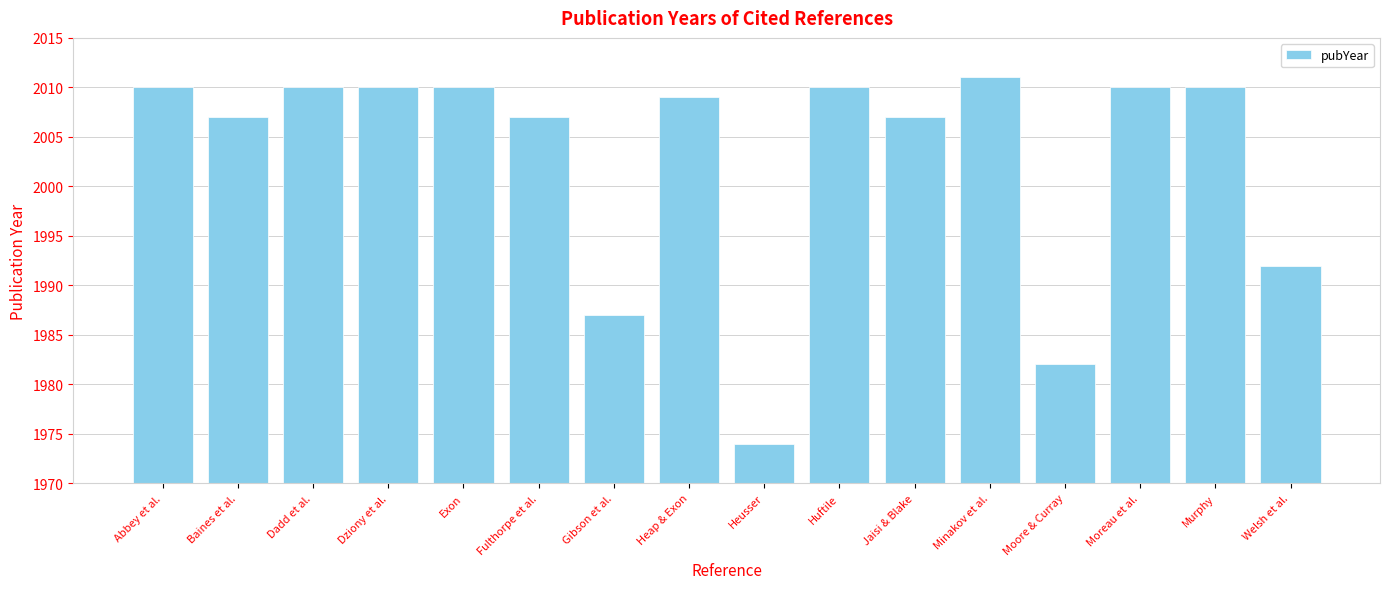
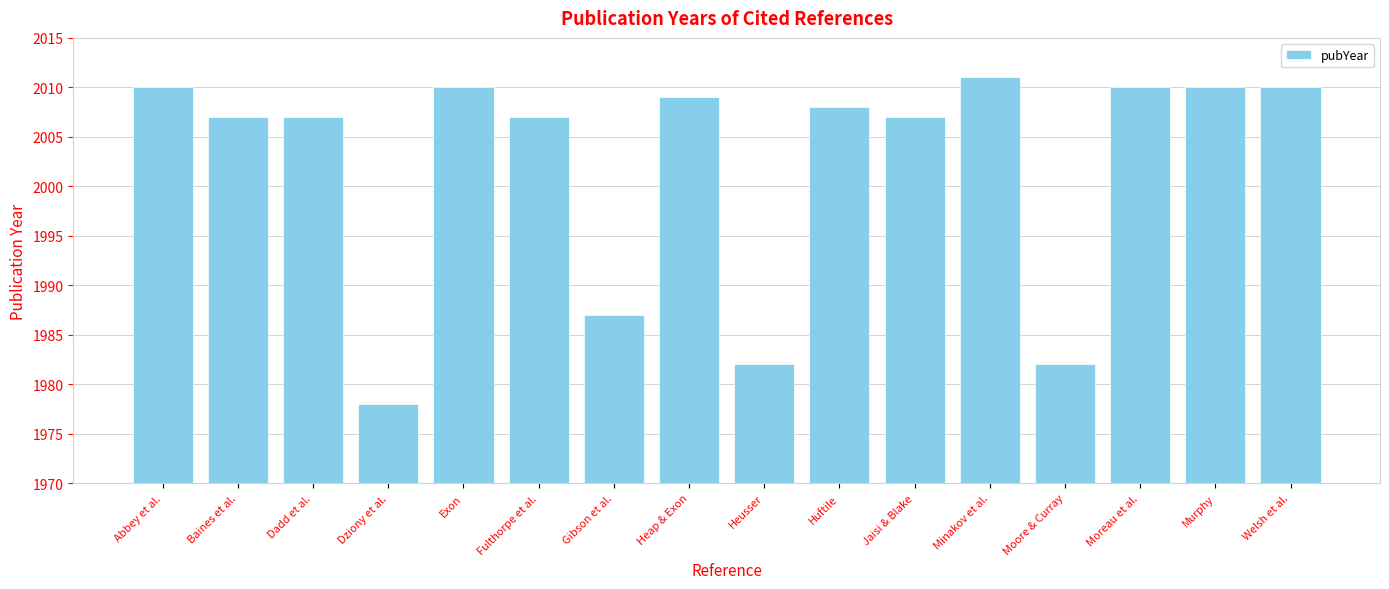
  {
    "Abbey et al.": 2010,
    "Baines et al.": 2007,
-   "Dadd et al.": 2010,
-   "Dziony et al.": 2010,
+   "Dadd et al.": 2007,
+   "Dziony et al.": 1978,
    "Exon": 2010,
    "Fulthorpe et al.": 2007,
    "Gibson et al.": 1987,
    "Heap & Exon": 2009,
-   "Heusser": 1974,
-   "Huftile": 2010,
+   "Heusser": 1982,
+   "Huftile": 2008,
    "Jaisi & Blake": 2007,
    "Minakov et al.": 2011,
    "Moore & Curray": 1982,
    "Moreau et al.": 2010,
    "Murphy": 2010,
-   "Welsh et al.": 1992
+   "Welsh et al.": 2010
  }
